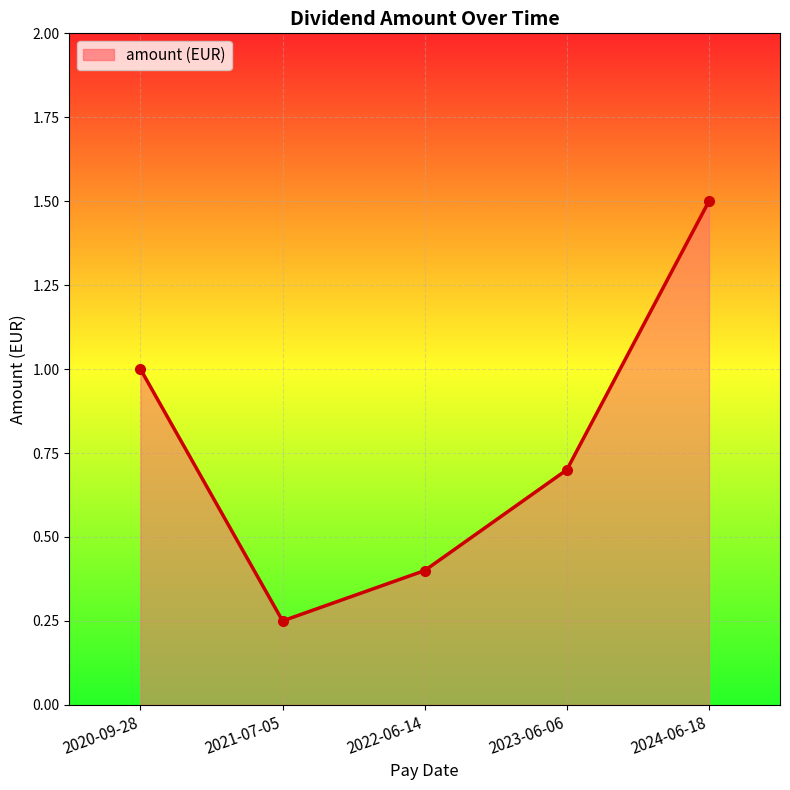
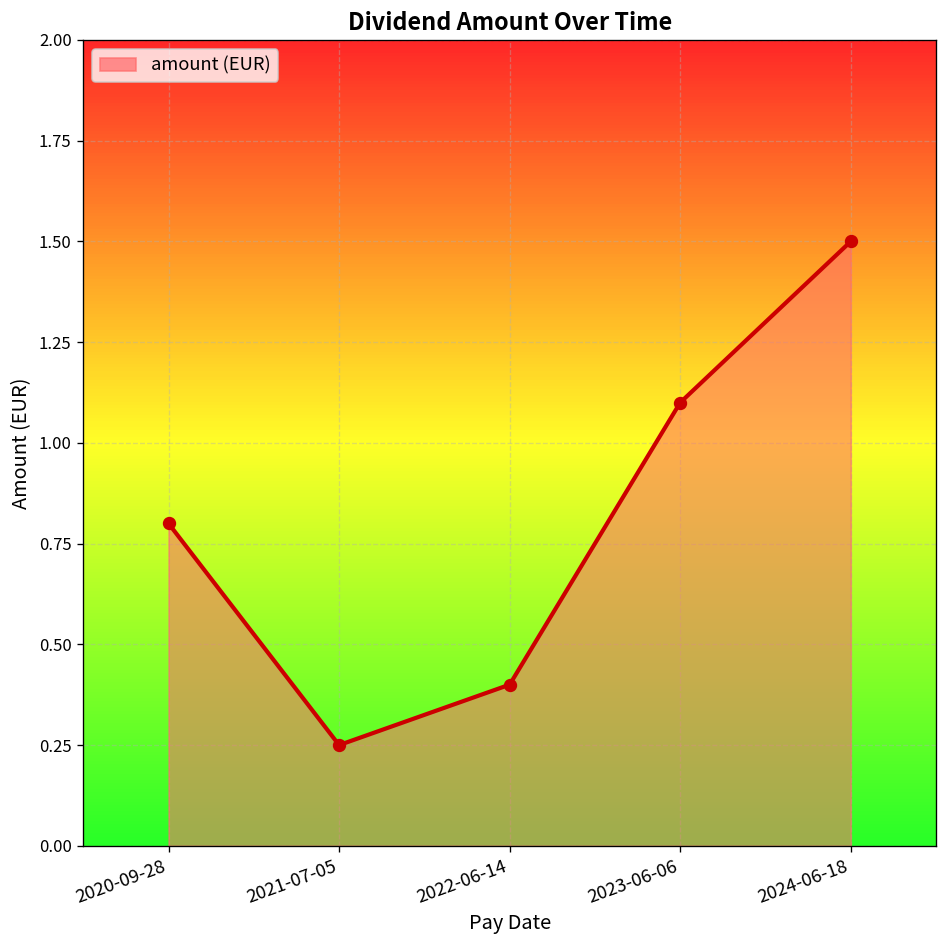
  {
-   "2020-09-28": 1.0,
+   "2020-09-28": 0.8,
    "2021-07-05": 0.25,
    "2022-06-14": 0.4,
-   "2023-06-06": 0.7,
+   "2023-06-06": 1.1,
    "2024-06-18": 1.5
  }
